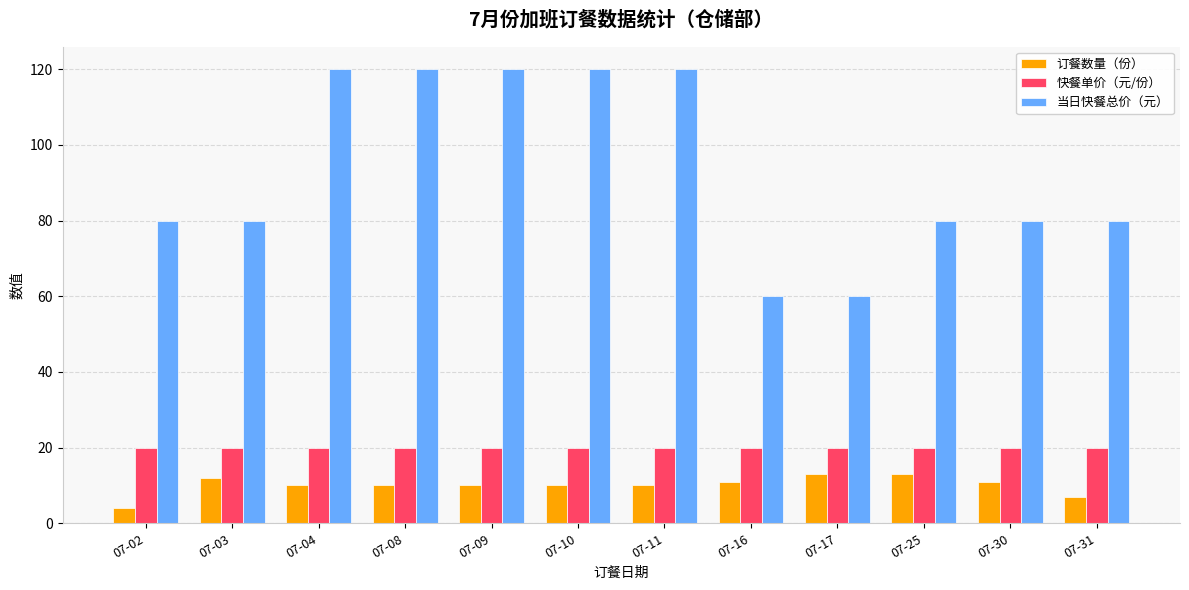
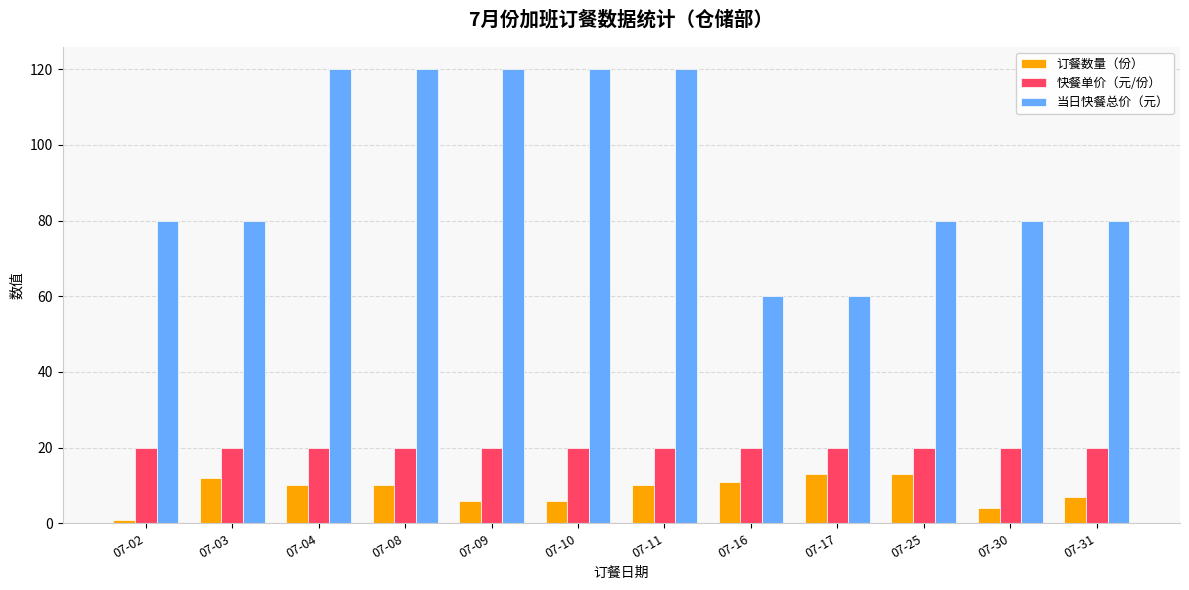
  {
    "订餐数量（份）": {
-     "07-02": 4,
+     "07-02": 1,
      "07-03": 12,
      "07-04": 10,
      "07-08": 10,
-     "07-09": 10,
-     "07-10": 10,
+     "07-09": 6,
+     "07-10": 6,
      "07-11": 10,
      "07-16": 11,
      "07-17": 13,
      "07-25": 13,
-     "07-30": 11,
+     "07-30": 4,
      "07-31": 7
    },
    "快餐单价（元/份）": {
      "07-02": 20,
      "07-03": 20,
      "07-04": 20,
      "07-08": 20,
      "07-09": 20,
      "07-10": 20,
      "07-11": 20,
      "07-16": 20,
      "07-17": 20,
      "07-25": 20,
      "07-30": 20,
      "07-31": 20
    },
    "当日快餐总价（元）": {
      "07-02": 80,
      "07-03": 80,
      "07-04": 120,
      "07-08": 120,
      "07-09": 120,
      "07-10": 120,
      "07-11": 120,
      "07-16": 60,
      "07-17": 60,
      "07-25": 80,
      "07-30": 80,
      "07-31": 80
    }
  }
